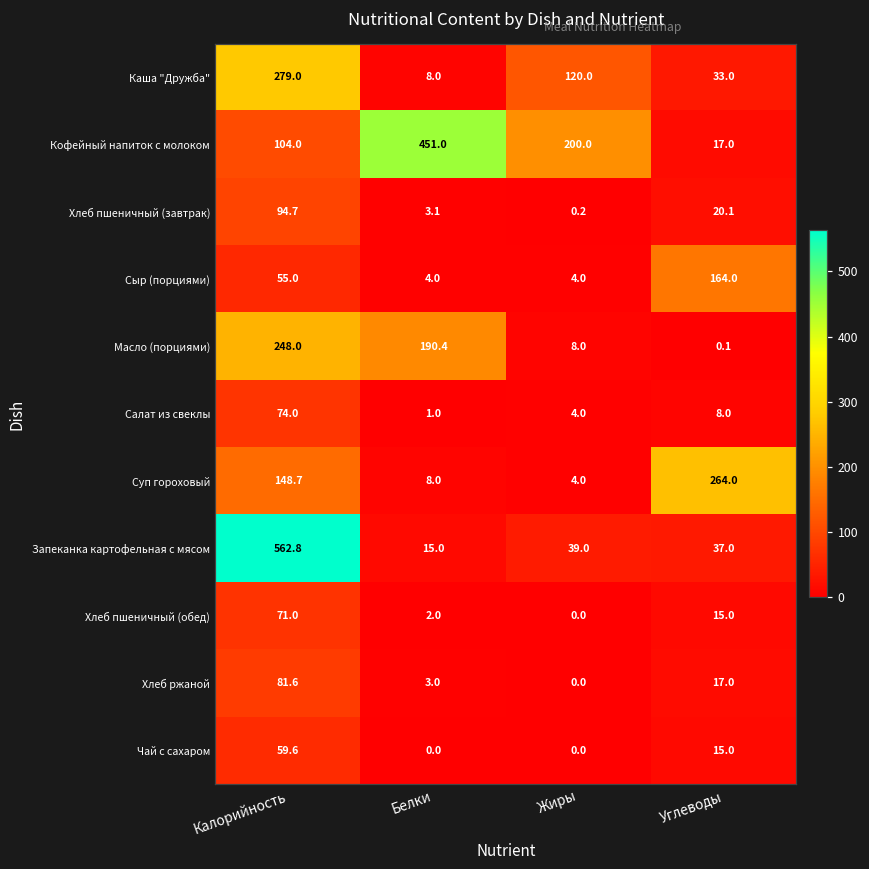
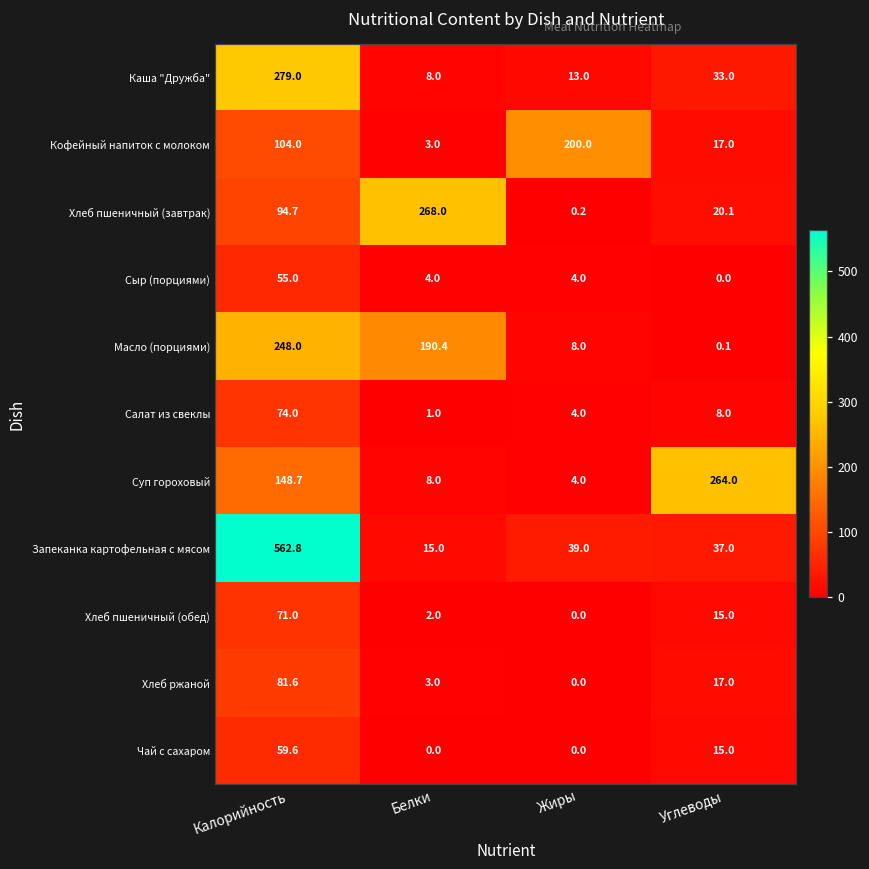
  {
    "Каша \"Дружба\"": {
      "Калорийность": 279.0,
      "Белки": 8.0,
-     "Жиры": 120.0,
+     "Жиры": 13.0,
      "Углеводы": 33.0
    },
    "Кофейный напиток с молоком": {
      "Калорийность": 104.0,
-     "Белки": 451.0,
+     "Белки": 3.0,
      "Жиры": 200.0,
      "Углеводы": 17.0
    },
    "Хлеб пшеничный (завтрак)": {
      "Калорийность": 94.7,
-     "Белки": 3.1,
+     "Белки": 268.0,
      "Жиры": 0.2,
      "Углеводы": 20.1
    },
    "Сыр (порциями)": {
      "Калорийность": 55.0,
      "Белки": 4.0,
      "Жиры": 4.0,
-     "Углеводы": 164.0
+     "Углеводы": 0.0
    },
    "Масло (порциями)": {
      "Калорийность": 248.0,
      "Белки": 190.4,
      "Жиры": 8.0,
      "Углеводы": 0.1
    },
    "Салат из свеклы": {
      "Калорийность": 74.0,
      "Белки": 1.0,
      "Жиры": 4.0,
      "Углеводы": 8.0
    },
    "Суп гороховый": {
      "Калорийность": 148.7,
      "Белки": 8.0,
      "Жиры": 4.0,
      "Углеводы": 264.0
    },
    "Запеканка картофельная с мясом": {
      "Калорийность": 562.8,
      "Белки": 15.0,
      "Жиры": 39.0,
      "Углеводы": 37.0
    },
    "Хлеб пшеничный (обед)": {
      "Калорийность": 71.0,
      "Белки": 2.0,
      "Жиры": 0.0,
      "Углеводы": 15.0
    },
    "Хлеб ржаной": {
      "Калорийность": 81.6,
      "Белки": 3.0,
      "Жиры": 0.0,
      "Углеводы": 17.0
    },
    "Чай с сахаром": {
      "Калорийность": 59.6,
      "Белки": 0.0,
      "Жиры": 0.0,
      "Углеводы": 15.0
    }
  }
